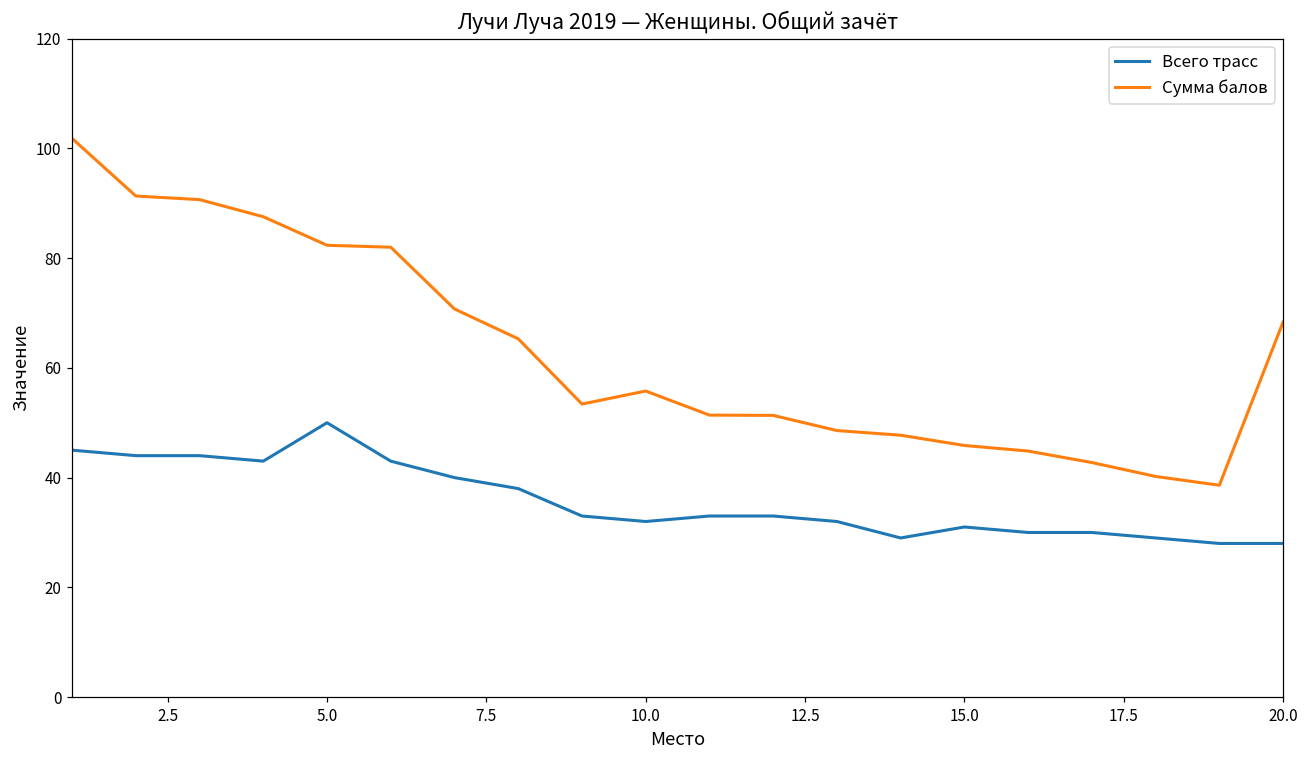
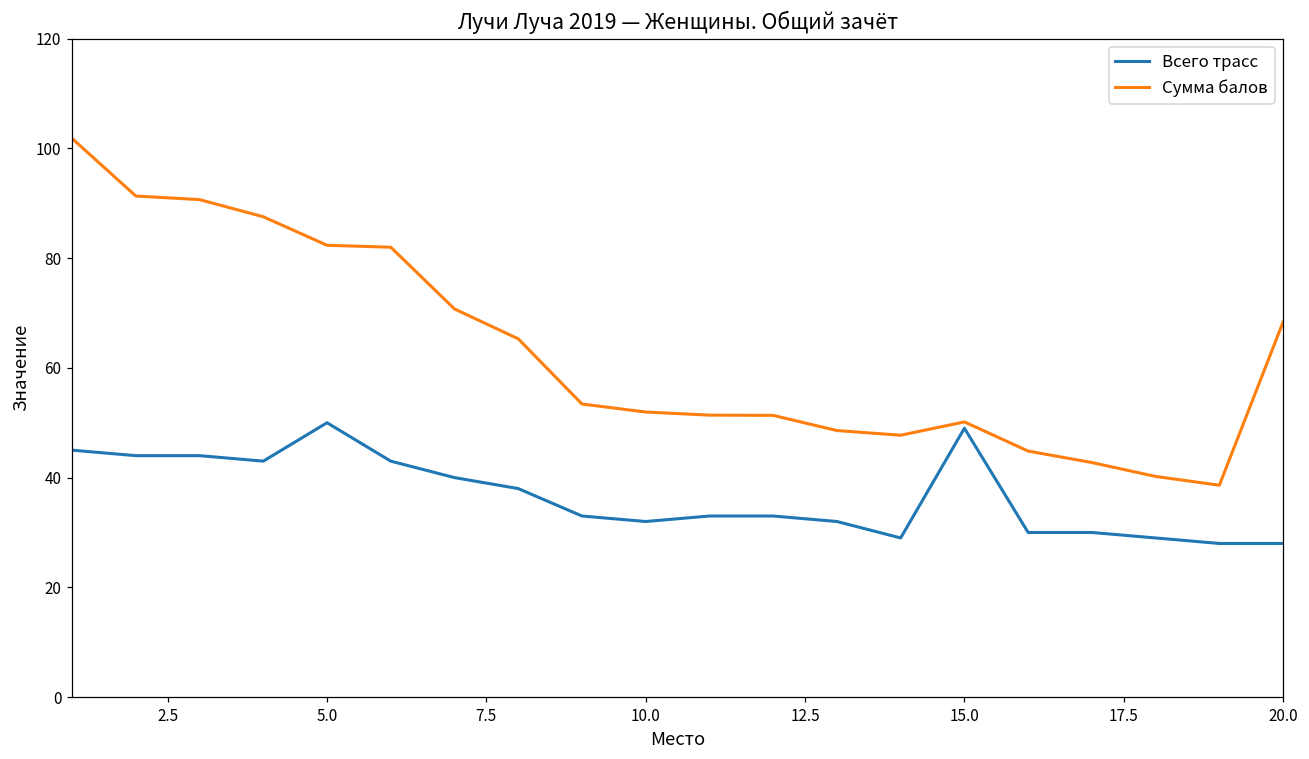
  {
    "Всего трасс": {
      "5.0": 50,
      "10.0": 32,
-     "15.0": 31,
+     "15.0": 49,
      "20.0": 28
    },
    "Сумма балов": {
      "5.0": 82,
-     "10.0": 56,
-     "15.0": 46,
+     "10.0": 52,
+     "15.0": 50,
      "20.0": 68
    }
  }
